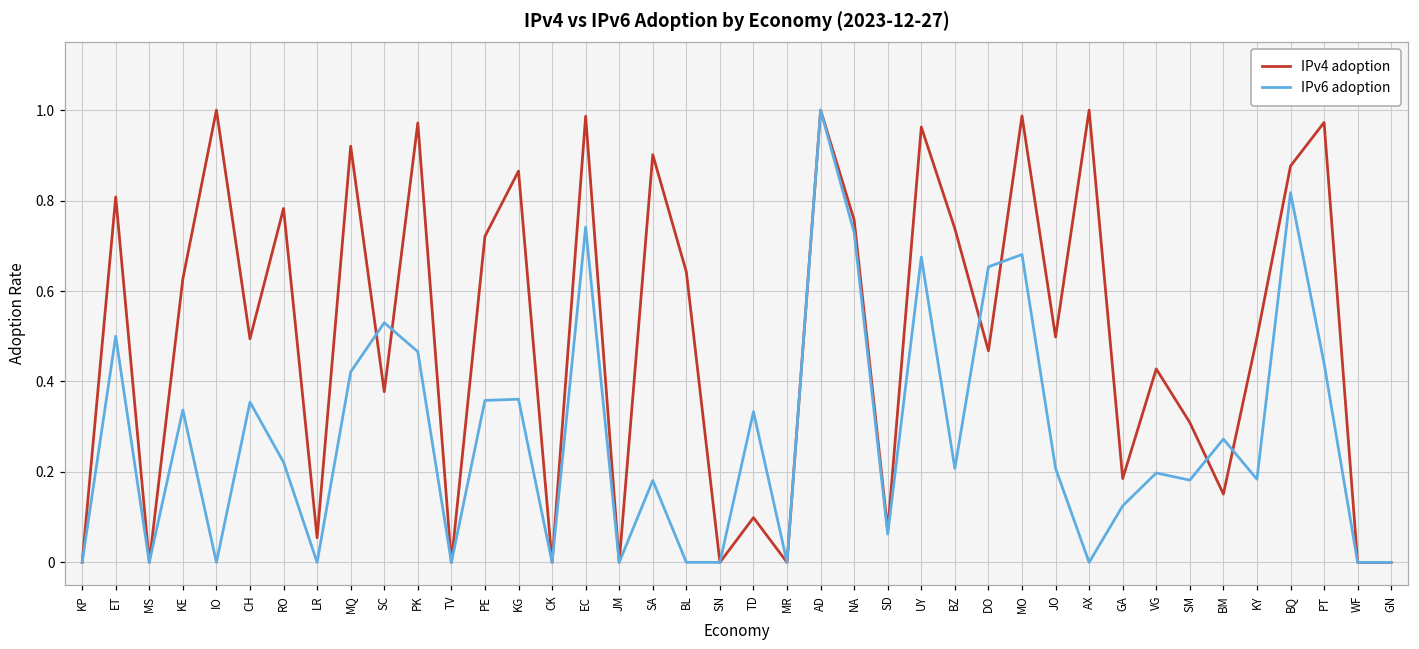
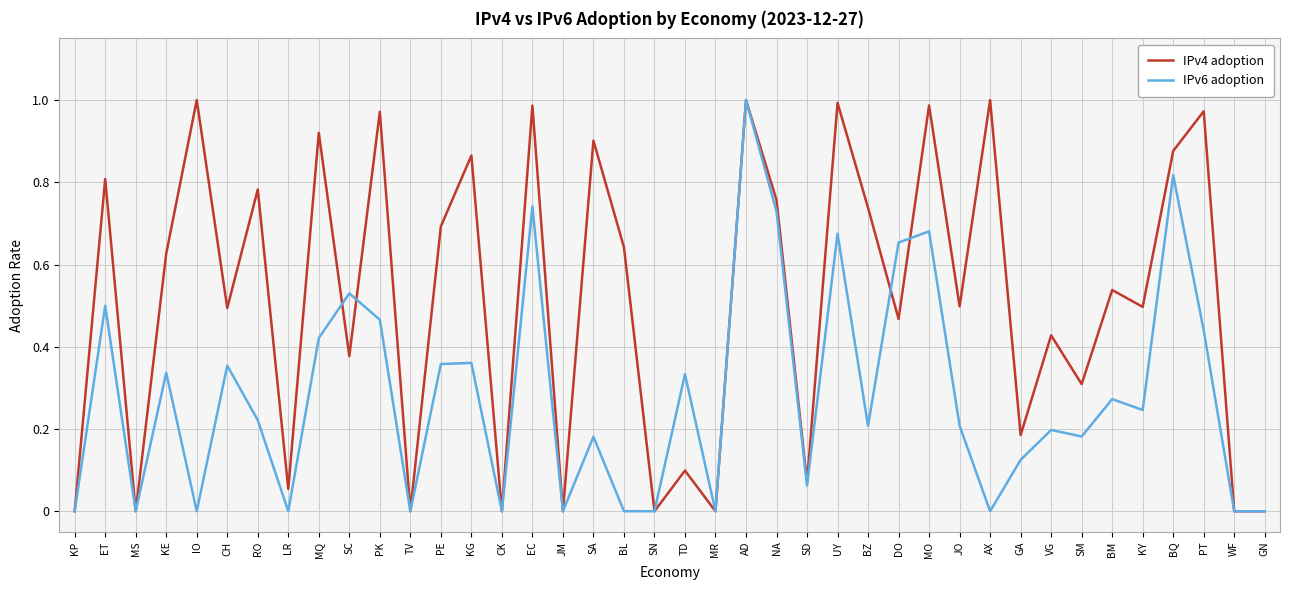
  {
    "IPv4 adoption": {
      "ET": 0.81,
      "KE": 0.63,
      "IO": 1.00,
      "CH": 0.49,
      "RO": 0.78,
      "LR": 0.05,
      "MQ": 0.92,
      "SC": 0.38,
      "PK": 0.97,
-     "PE": 0.72,
+     "PE": 0.69,
      "KG": 0.87,
      "EC": 0.99,
      "SA": 0.90,
      "BL": 0.64,
      "TD": 0.10,
      "NA": 0.76,
      "SD": 0.07,
-     "UY": 0.96,
+     "UY": 0.99,
      "BZ": 0.74,
      "DO": 0.47,
      "MO": 0.99,
      "JO": 0.50,
      "AX": 1.00,
      "GA": 0.19,
      "VG": 0.43,
      "SM": 0.31,
-     "BM": 0.15,
+     "BM": 0.54,
      "KY": 0.50,
      "BQ": 0.88,
      "PT": 0.97
    },
    "IPv6 adoption": {
      "ET": 0.50,
      "KE": 0.34,
      "IO": 0.00,
      "CH": 0.35,
      "RO": 0.22,
      "LR": 0.00,
      "MQ": 0.42,
      "SC": 0.53,
      "PK": 0.47,
      "PE": 0.36,
      "KG": 0.36,
      "EC": 0.74,
      "SA": 0.18,
      "BL": 0.00,
      "TD": 0.33,
      "NA": 0.73,
      "SD": 0.06,
      "UY": 0.68,
      "BZ": 0.21,
      "DO": 0.65,
      "MO": 0.68,
      "JO": 0.21,
      "AX": 0.00,
      "GA": 0.13,
      "VG": 0.20,
      "SM": 0.18,
      "BM": 0.27,
-     "KY": 0.18,
+     "KY": 0.25,
      "BQ": 0.82,
      "PT": 0.44
    }
  }
